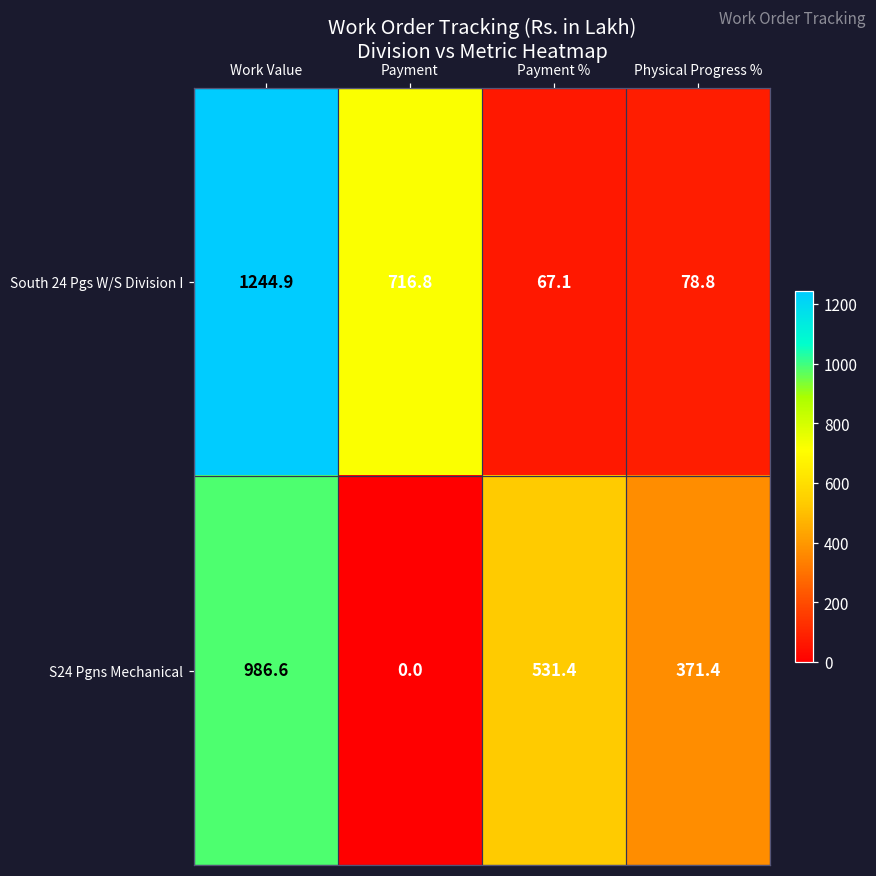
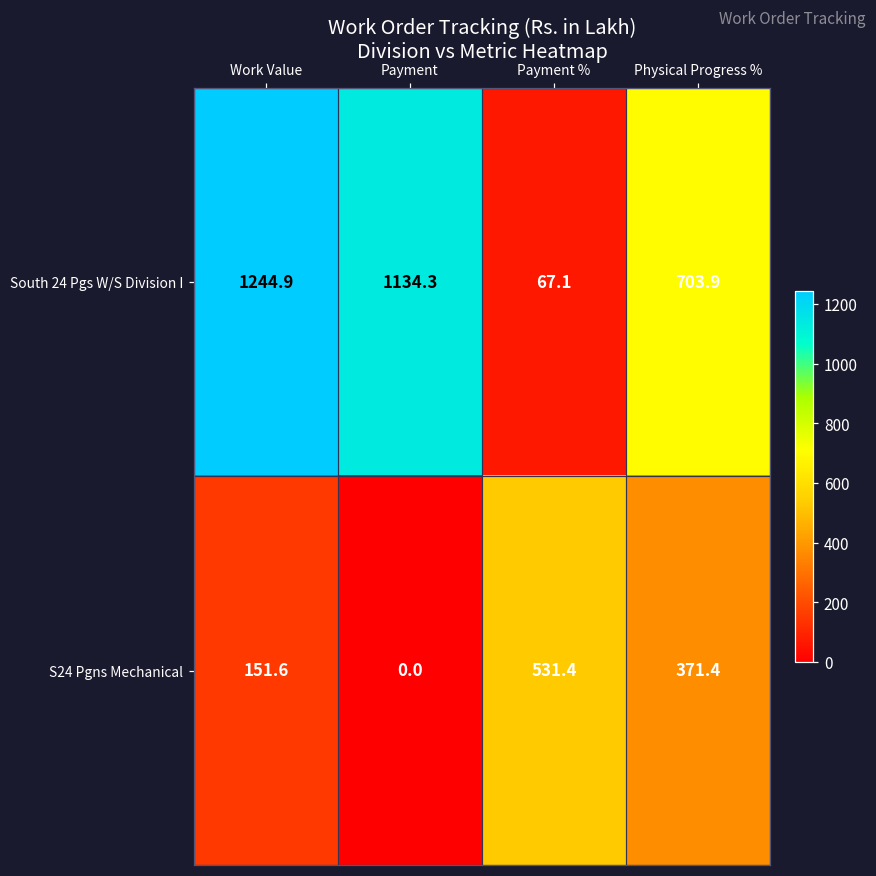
  {
    "South 24 Pgs W/S Division I": {
      "Work Value": 1244.9,
-     "Payment": 716.8,
+     "Payment": 1134.3,
      "Payment %": 67.1,
-     "Physical Progress %": 78.8
+     "Physical Progress %": 703.9
    },
    "S24 Pgns Mechanical": {
-     "Work Value": 986.6,
+     "Work Value": 151.6,
      "Payment": 0.0,
      "Payment %": 531.4,
      "Physical Progress %": 371.4
    }
  }
